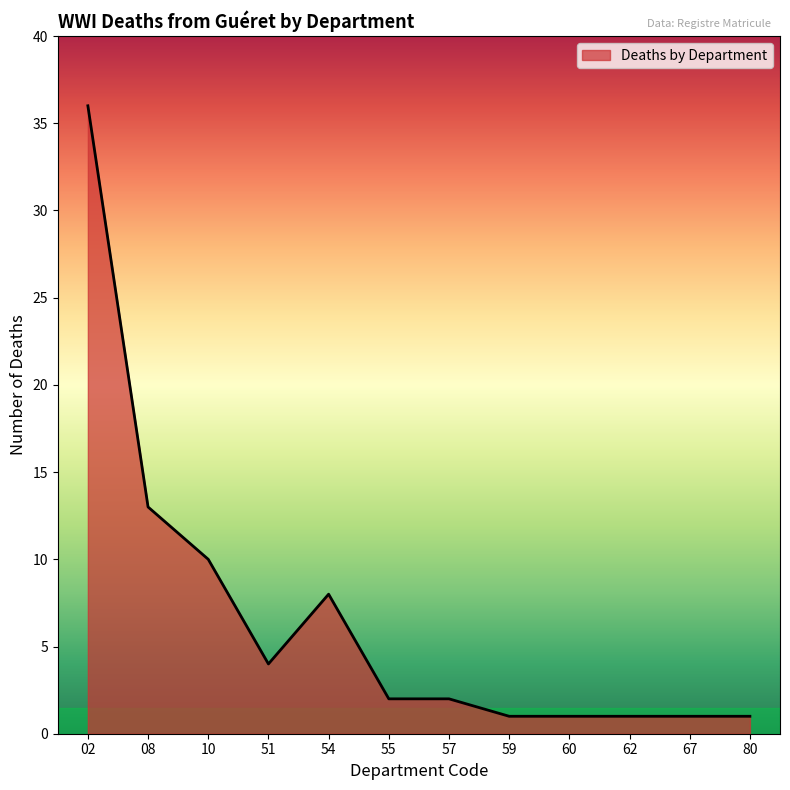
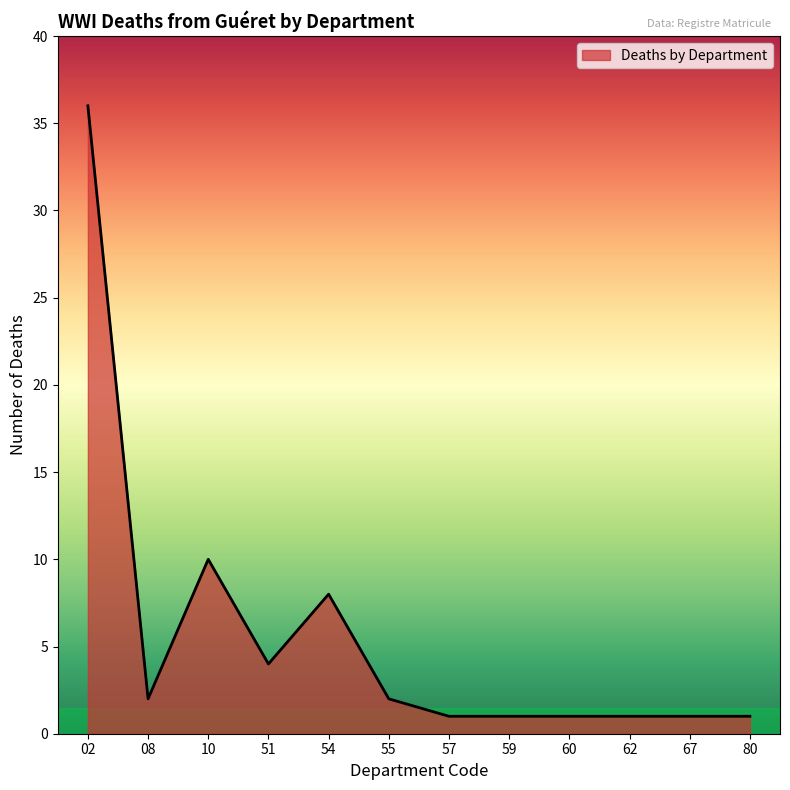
  {
    "02": 36,
-   "08": 13,
+   "08": 2,
    "10": 10,
    "51": 4,
    "54": 8,
    "55": 2,
-   "57": 2,
+   "57": 1,
    "59": 1,
    "60": 1,
    "62": 1,
    "67": 1,
    "80": 1
  }
